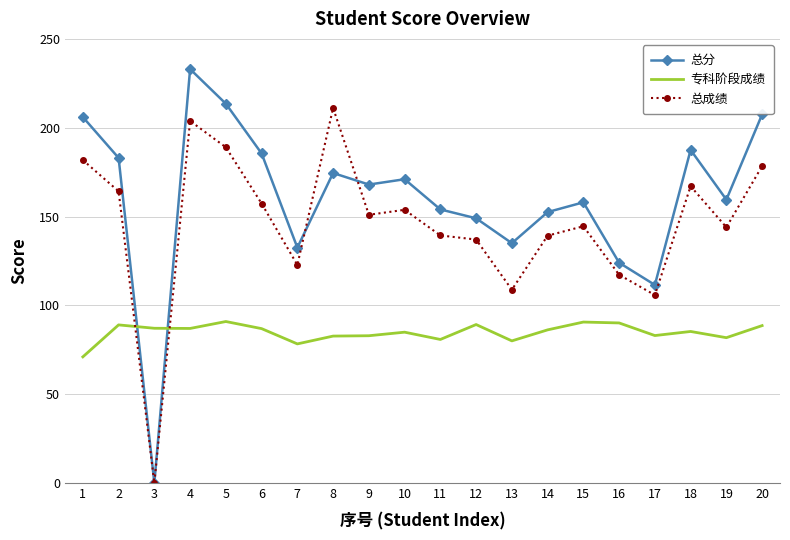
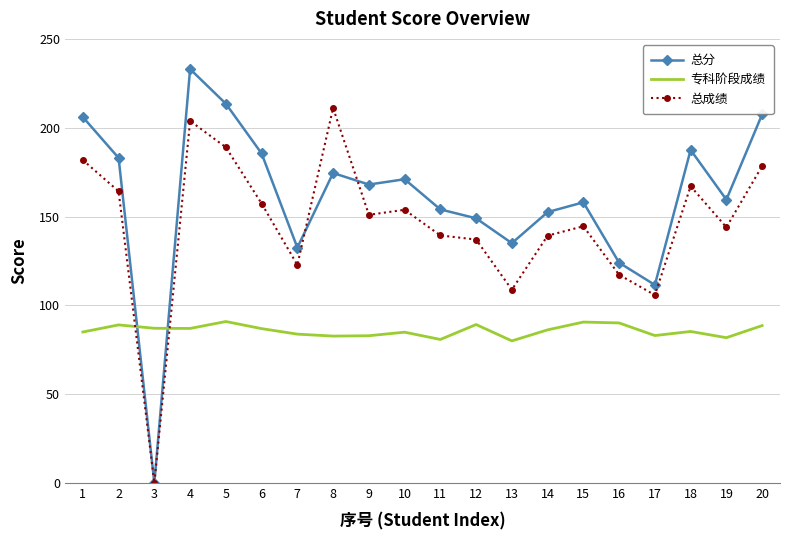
  {
    "总分": {
      "1": 206,
      "2": 183,
      "4": 233,
      "5": 214,
      "6": 186,
      "7": 133,
      "8": 175,
      "9": 168,
      "10": 171,
      "11": 154,
      "12": 149,
      "13": 135,
      "14": 153,
      "15": 158,
      "16": 124,
      "17": 112,
      "18": 188,
      "19": 160,
      "20": 208
    },
    "专科阶段成绩": {
-     "1": 71,
+     "1": 85,
      "2": 89,
      "3": 87,
      "4": 87,
      "5": 91,
      "6": 87,
-     "7": 78,
+     "7": 84,
      "8": 83,
      "9": 83,
      "10": 85,
      "11": 81,
      "12": 89,
      "13": 80,
      "14": 86,
      "15": 91,
      "16": 90,
      "17": 83,
      "18": 85,
      "19": 82,
      "20": 89
    },
    "总成绩": {
      "1": 182,
      "2": 164,
      "4": 204,
      "5": 189,
      "6": 157,
      "7": 123,
      "8": 211,
      "9": 151,
      "10": 154,
      "11": 139,
      "12": 137,
      "13": 109,
      "14": 139,
      "15": 145,
      "16": 117,
      "17": 106,
      "18": 167,
      "19": 144,
      "20": 178
    }
  }
